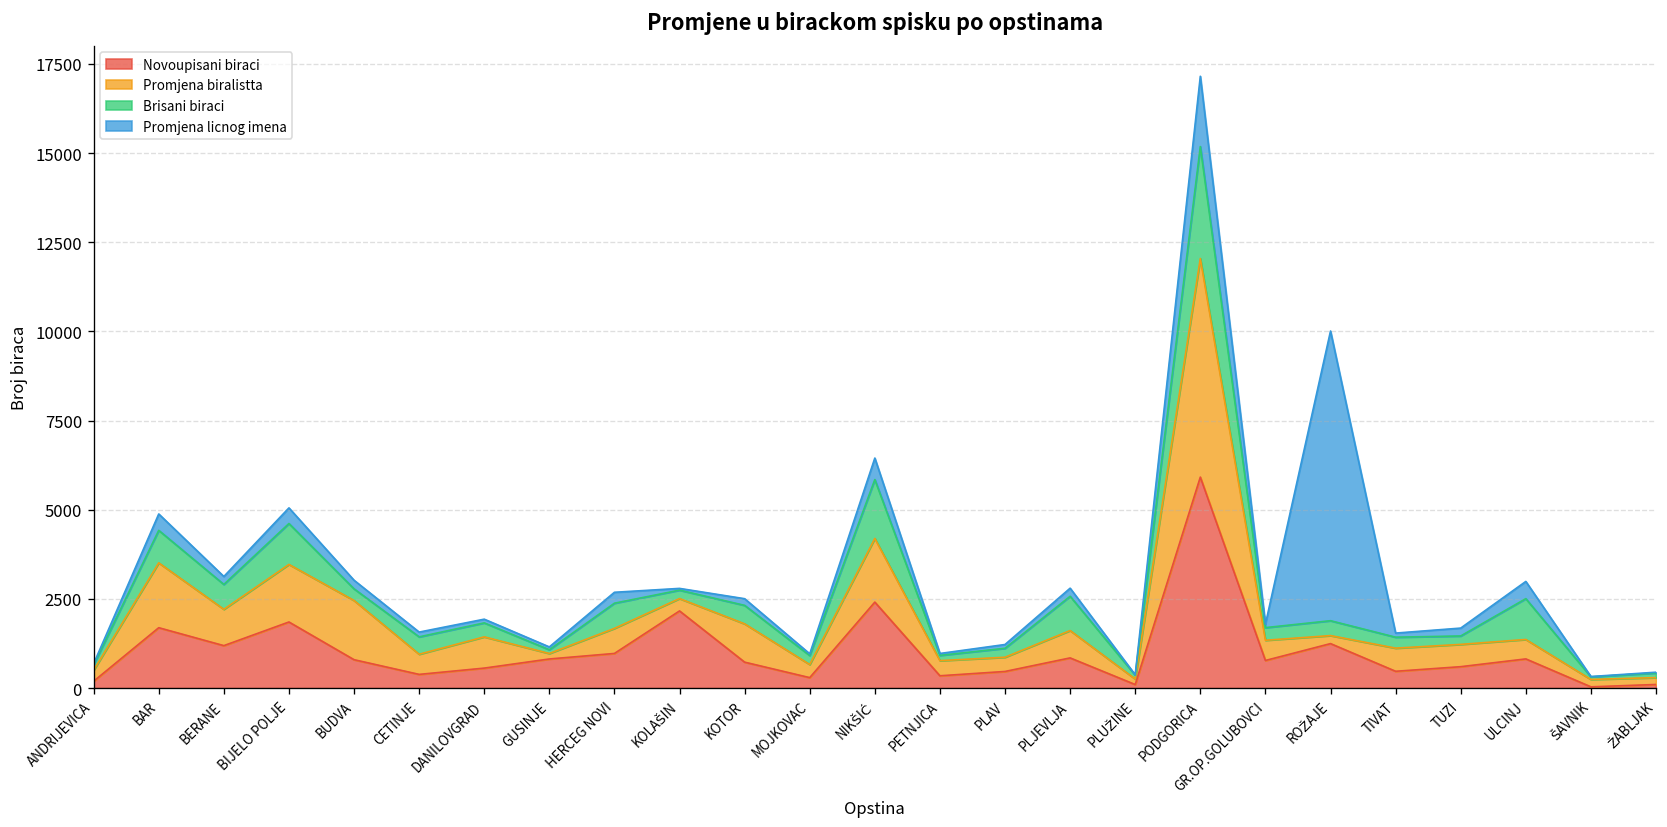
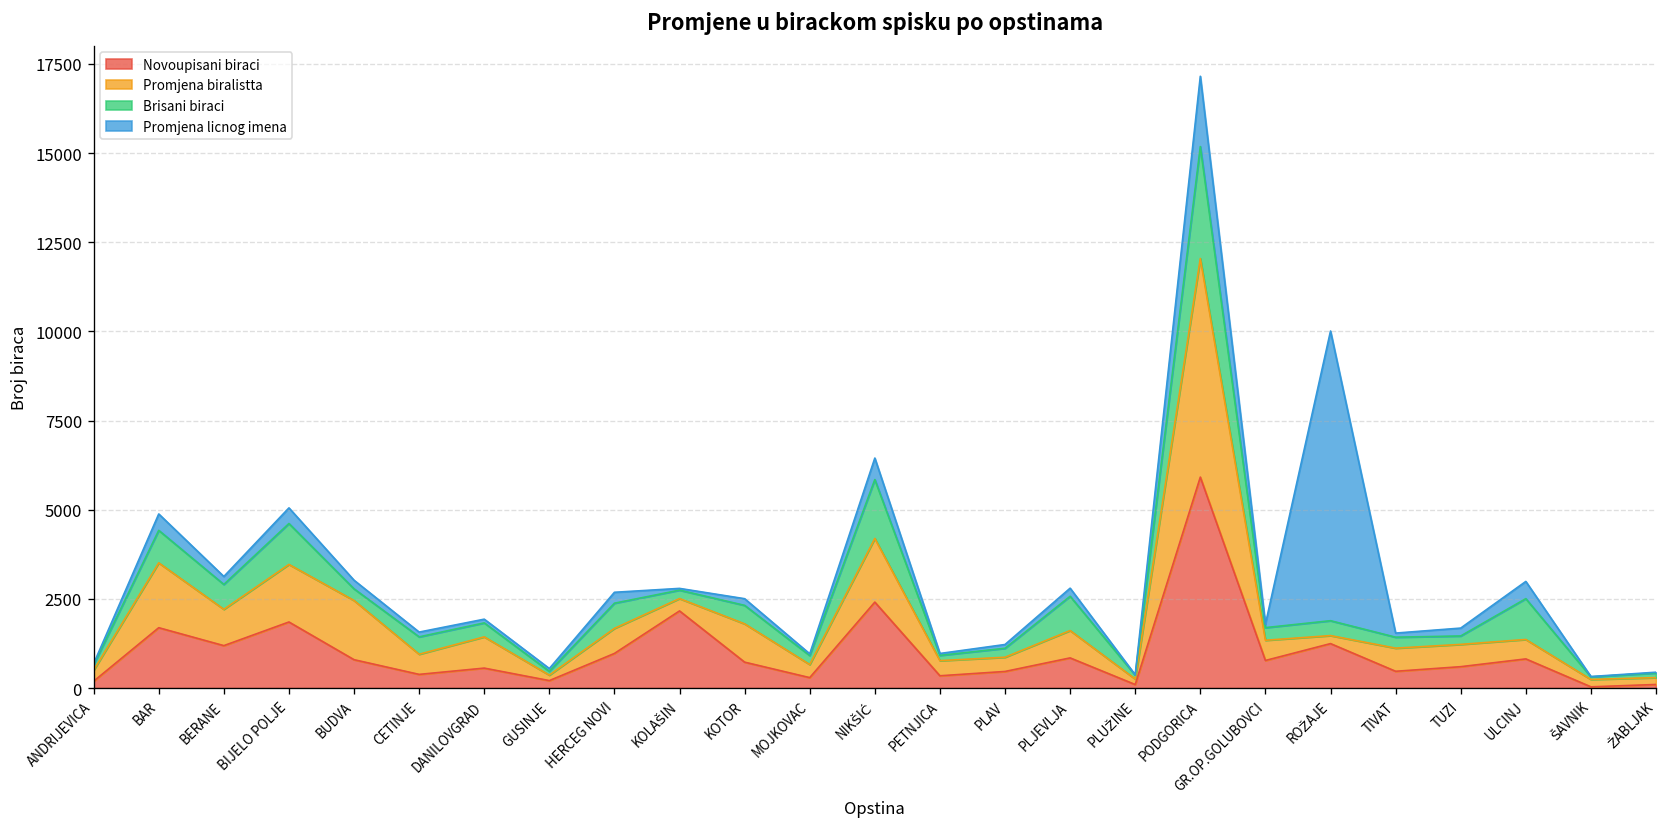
  {
    "Novoupisani biraci": {
      "ANDRIJEVICA": 200,
      "BAR": 1700,
      "BERANE": 1200,
      "BIJELO POLJE": 1900,
      "BUDVA": 800,
      "CETINJE": 400,
      "DANILOVGRAD": 600,
-     "GUSINJE": 800,
+     "GUSINJE": 200,
      "HERCEG NOVI": 1000,
      "KOLAŠIN": 2200,
      "KOTOR": 700,
      "MOJKOVAC": 300,
      "NIKŠIĆ": 2400,
      "PETNJICA": 300,
      "PLAV": 500,
      "PLJEVLJA": 800,
      "PLUŽINE": 100,
      "PODGORICA": 5900,
      "GR.OP.GOLUBOVCI": 800,
      "ROŽAJE": 1200,
      "TIVAT": 500,
      "TUZI": 600,
      "ULCINJ": 800,
      "ŠAVNIK": 0,
      "ŽABLJAK": 100
    },
    "Promjena biralistta": {
      "ANDRIJEVICA": 300,
      "BAR": 1800,
      "BERANE": 1000,
      "BIJELO POLJE": 1600,
      "BUDVA": 1700,
      "CETINJE": 600,
      "DANILOVGRAD": 900,
      "GUSINJE": 200,
      "HERCEG NOVI": 700,
      "KOLAŠIN": 300,
      "KOTOR": 1100,
      "MOJKOVAC": 400,
      "NIKŠIĆ": 1800,
      "PETNJICA": 400,
      "PLAV": 400,
      "PLJEVLJA": 800,
      "PLUŽINE": 200,
      "PODGORICA": 6100,
      "GR.OP.GOLUBOVCI": 600,
      "ROŽAJE": 200,
      "TIVAT": 600,
      "TUZI": 600,
      "ULCINJ": 500,
      "ŽABLJAK": 200
    },
    "Brisani biraci": {
      "BAR": 900,
      "BERANE": 700,
      "BIJELO POLJE": 1100,
      "BUDVA": 300,
      "CETINJE": 500,
      "DANILOVGRAD": 400,
      "HERCEG NOVI": 700,
      "KOTOR": 500,
      "NIKŠIĆ": 1700,
      "PLAV": 300,
      "PLJEVLJA": 1000,
      "PODGORICA": 3100,
      "GR.OP.GOLUBOVCI": 400,
      "ROŽAJE": 400,
      "TIVAT": 300,
      "TUZI": 200,
      "ULCINJ": 1100
    },
    "Promjena licnog imena": {
      "BAR": 500,
      "BERANE": 200,
      "BIJELO POLJE": 400,
      "BUDVA": 200,
      "CETINJE": 100,
      "DANILOVGRAD": 100,
      "HERCEG NOVI": 300,
      "KOTOR": 200,
      "NIKŠIĆ": 600,
      "PLAV": 100,
      "PLJEVLJA": 200,
      "PODGORICA": 2000,
      "GR.OP.GOLUBOVCI": 100,
      "ROŽAJE": 8100,
      "TIVAT": 100,
      "TUZI": 200,
      "ULCINJ": 500
    }
  }
